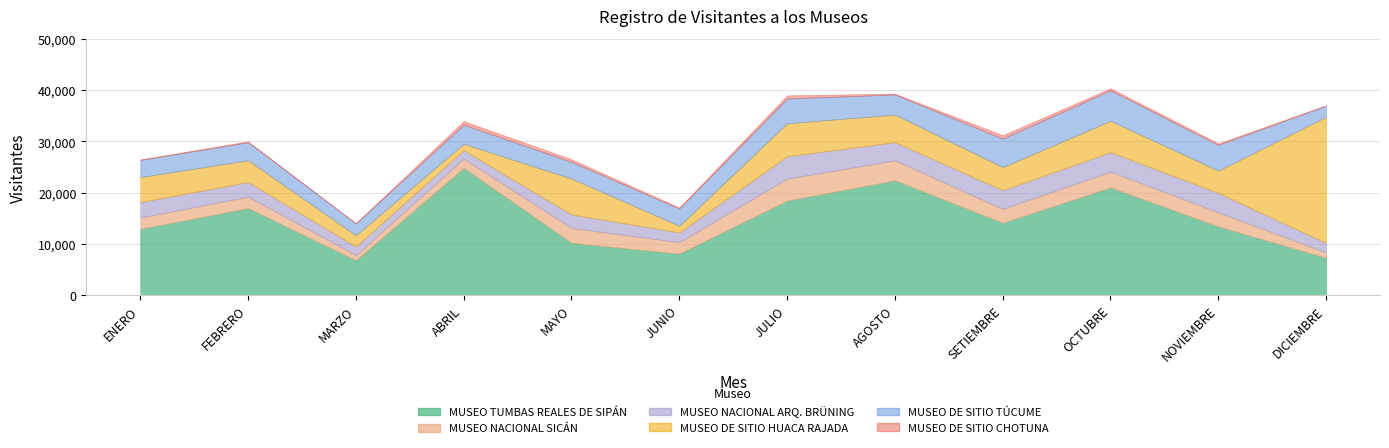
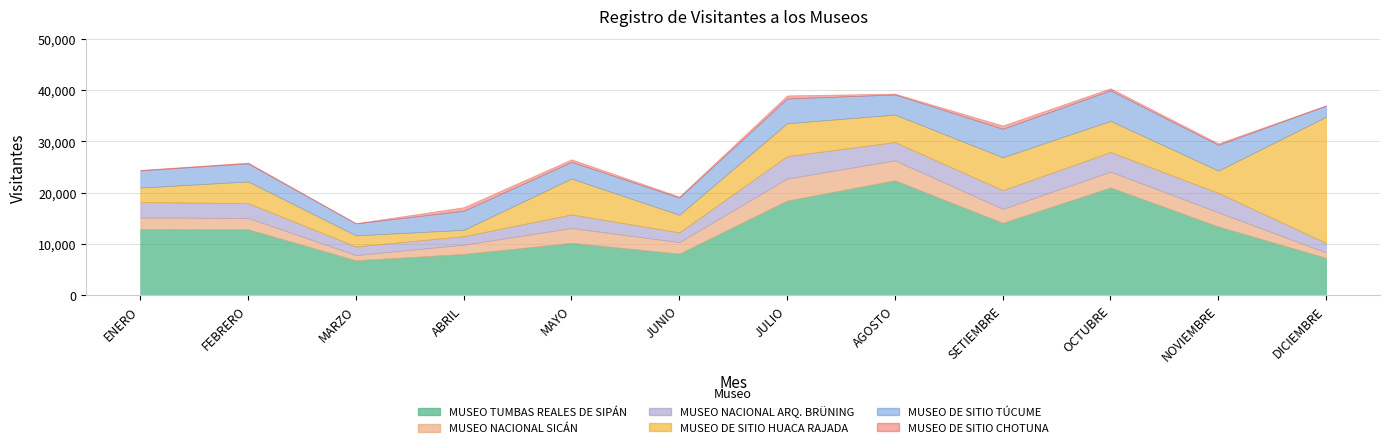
  {
    "MUSEO TUMBAS REALES DE SIPÁN": {
      "ENERO": "13,000",
-     "FEBRERO": "17,000",
+     "FEBRERO": "13,000",
      "MARZO": "7,000",
-     "ABRIL": "25,000",
+     "ABRIL": "8,000",
      "MAYO": "10,000",
      "JUNIO": "8,000",
      "JULIO": "18,000",
      "AGOSTO": "22,000",
      "SETIEMBRE": "14,000",
      "OCTUBRE": "21,000",
      "NOVIEMBRE": "13,000",
      "DICIEMBRE": "7,000"
    },
    "MUSEO DE SITIO HUACA RAJADA": {
-     "ENERO": "5,000",
+     "ENERO": "3,000",
      "FEBRERO": "4,000",
      "MARZO": "2,000",
      "ABRIL": "1,000",
      "MAYO": "7,000",
-     "JUNIO": "1,000",
+     "JUNIO": "3,000",
      "JULIO": "6,000",
      "AGOSTO": "5,000",
-     "SETIEMBRE": "4,000",
+     "SETIEMBRE": "6,000",
      "OCTUBRE": "6,000",
      "NOVIEMBRE": "4,000",
      "DICIEMBRE": "25,000"
    }
  }
